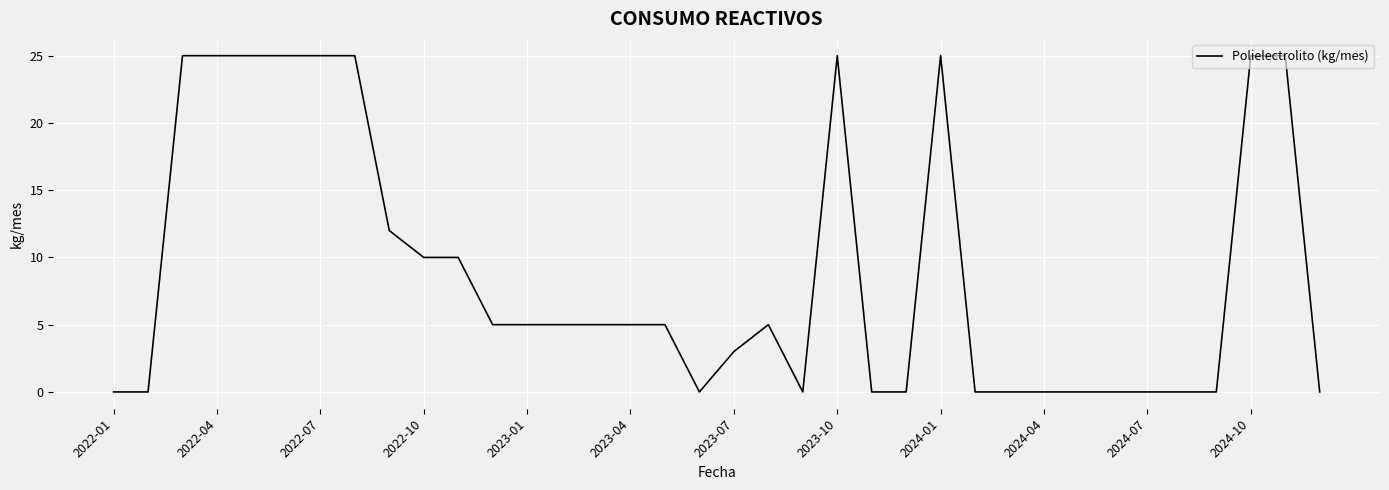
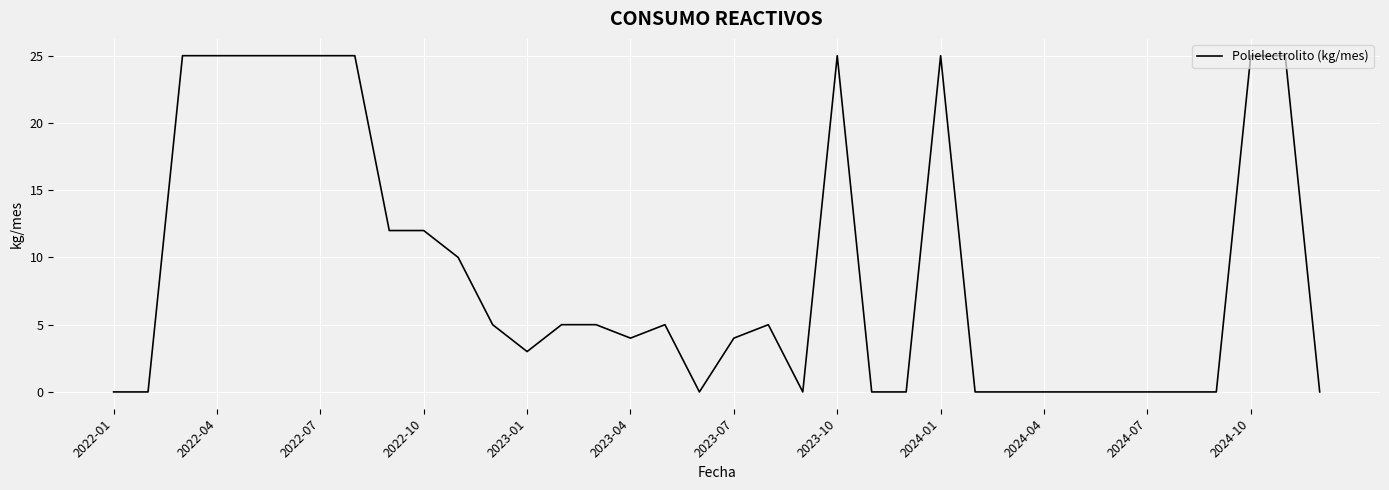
  {
    "2022-01": 0,
    "2022-04": 25,
    "2022-07": 25,
-   "2022-10": 10,
-   "2023-01": 5,
-   "2023-04": 5,
-   "2023-07": 3,
+   "2022-10": 12,
+   "2023-01": 3,
+   "2023-04": 4,
+   "2023-07": 4,
    "2023-10": 25,
    "2024-01": 25,
    "2024-04": 0,
    "2024-07": 0
  }
